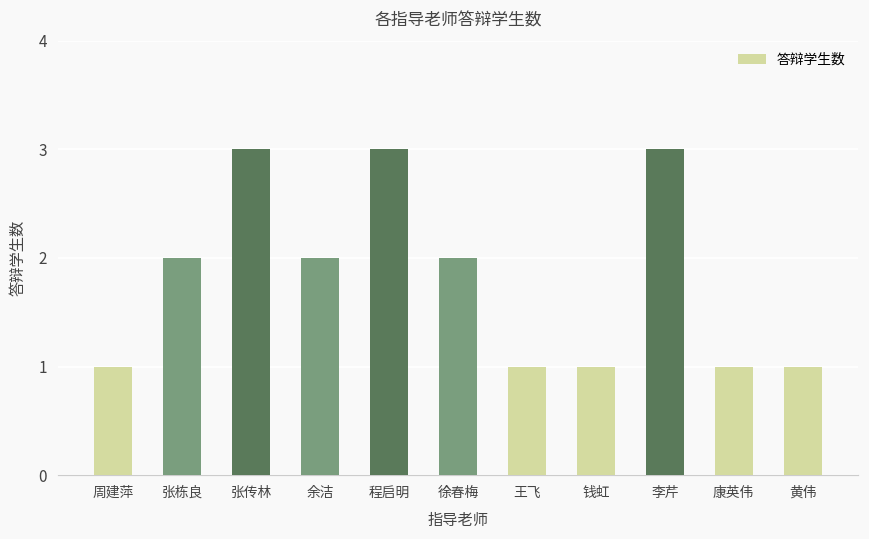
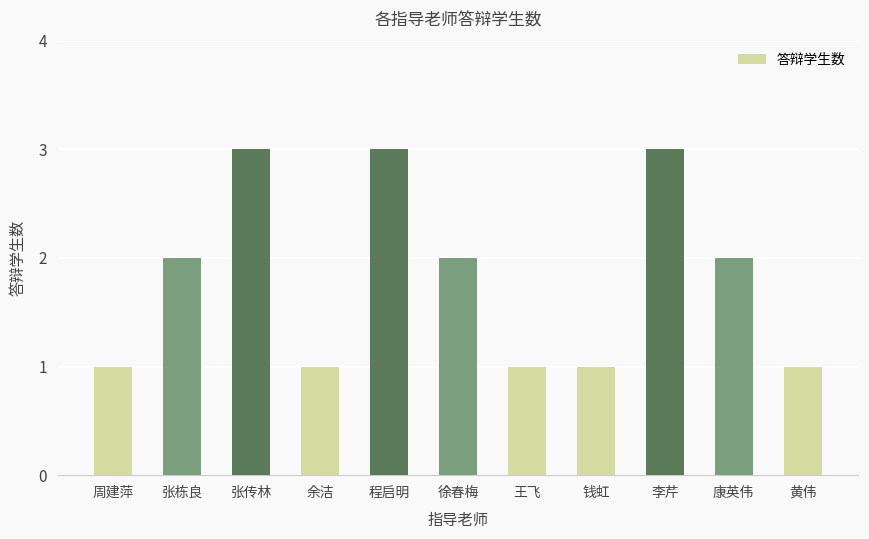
  {
    "周建萍": 1,
    "张栋良": 2,
    "张传林": 3,
-   "余洁": 2,
+   "余洁": 1,
    "程启明": 3,
    "徐春梅": 2,
    "王飞": 1,
    "钱虹": 1,
    "李芹": 3,
-   "康英伟": 1,
+   "康英伟": 2,
    "黄伟": 1
  }
